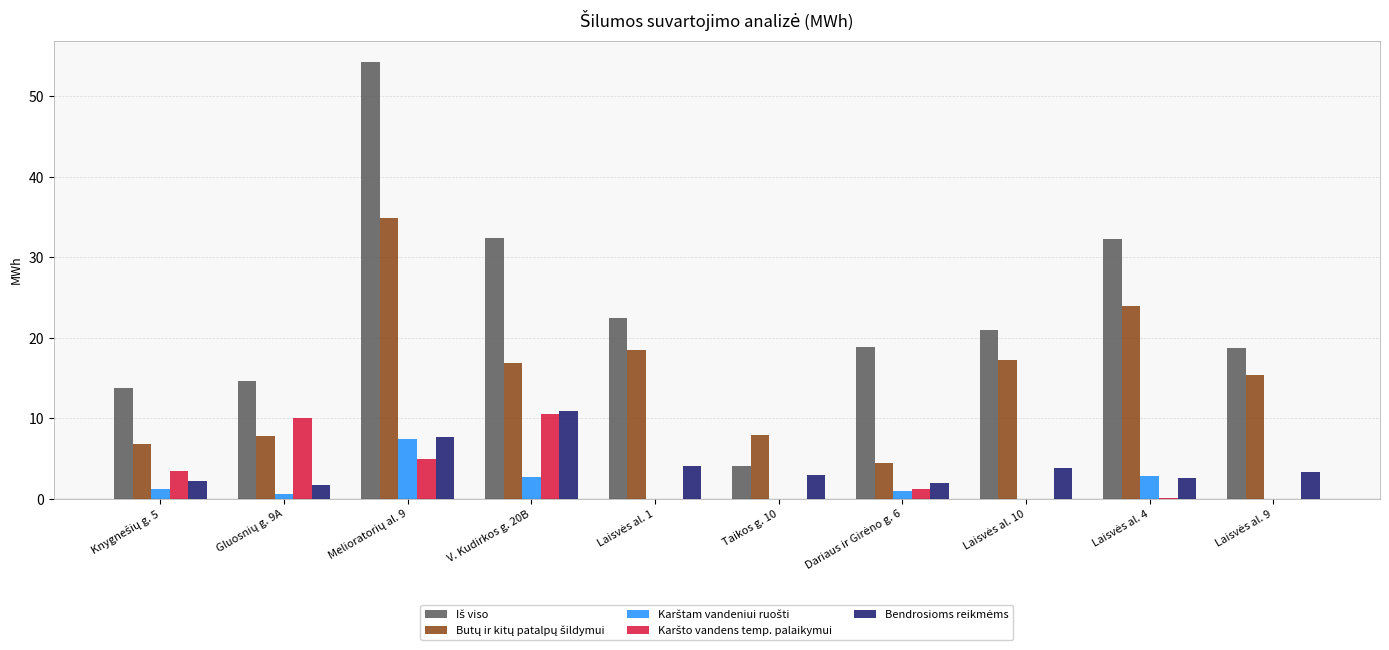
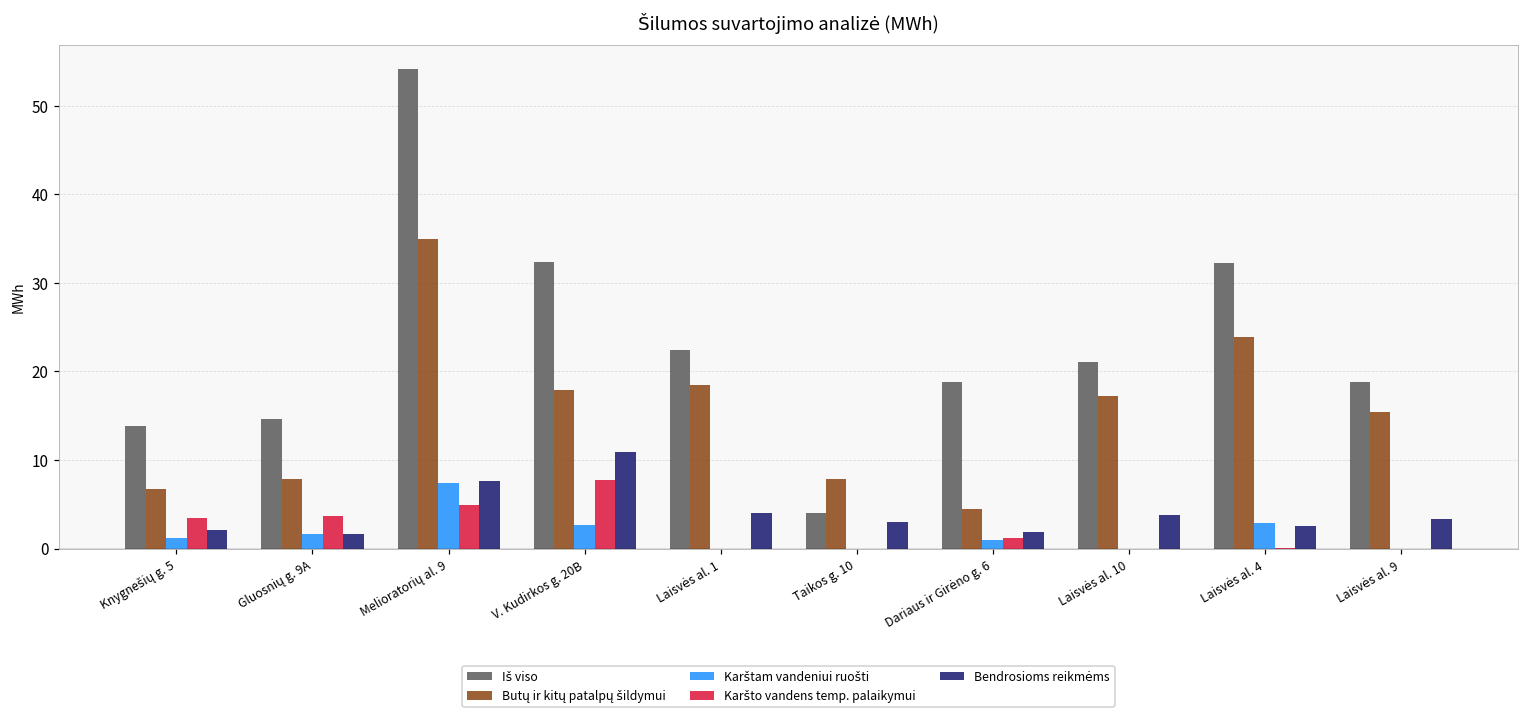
  {
    "Iš viso": {
      "Knygnešių g. 5": 14,
      "Gluosnių g. 9A": 15,
      "Melioratorių al. 9": 54,
      "V. Kudirkos g. 20B": 32,
      "Laisvės al. 1": 22,
      "Taikos g. 10": 4,
      "Dariaus ir Girėno g. 6": 19,
      "Laisvės al. 10": 21,
      "Laisvės al. 4": 32,
      "Laisvės al. 9": 19
    },
    "Butų ir kitų patalpų šildymui": {
      "Knygnešių g. 5": 7,
      "Gluosnių g. 9A": 8,
      "Melioratorių al. 9": 35,
-     "V. Kudirkos g. 20B": 17,
+     "V. Kudirkos g. 20B": 18,
      "Laisvės al. 1": 18,
      "Taikos g. 10": 8,
      "Dariaus ir Girėno g. 6": 4,
      "Laisvės al. 10": 17,
      "Laisvės al. 4": 24,
      "Laisvės al. 9": 15
    },
    "Karštam vandeniui ruošti": {
      "Knygnešių g. 5": 1,
-     "Gluosnių g. 9A": 1,
+     "Gluosnių g. 9A": 2,
      "Melioratorių al. 9": 7,
      "V. Kudirkos g. 20B": 3,
      "Laisvės al. 1": 0,
      "Taikos g. 10": 0,
      "Dariaus ir Girėno g. 6": 1,
      "Laisvės al. 10": 0,
      "Laisvės al. 4": 3,
      "Laisvės al. 9": 0
    },
    "Karšto vandens temp. palaikymui": {
      "Knygnešių g. 5": 3,
-     "Gluosnių g. 9A": 10,
+     "Gluosnių g. 9A": 4,
      "Melioratorių al. 9": 5,
-     "V. Kudirkos g. 20B": 10,
+     "V. Kudirkos g. 20B": 8,
      "Laisvės al. 1": 0,
      "Taikos g. 10": 0,
      "Dariaus ir Girėno g. 6": 1,
      "Laisvės al. 10": 0,
      "Laisvės al. 9": 0
    },
    "Bendrosioms reikmėms": {
      "Knygnešių g. 5": 2,
      "Gluosnių g. 9A": 2,
      "Melioratorių al. 9": 8,
      "V. Kudirkos g. 20B": 11,
      "Laisvės al. 1": 4,
      "Taikos g. 10": 3,
      "Dariaus ir Girėno g. 6": 2,
      "Laisvės al. 10": 4,
      "Laisvės al. 4": 3,
      "Laisvės al. 9": 3
    }
  }
